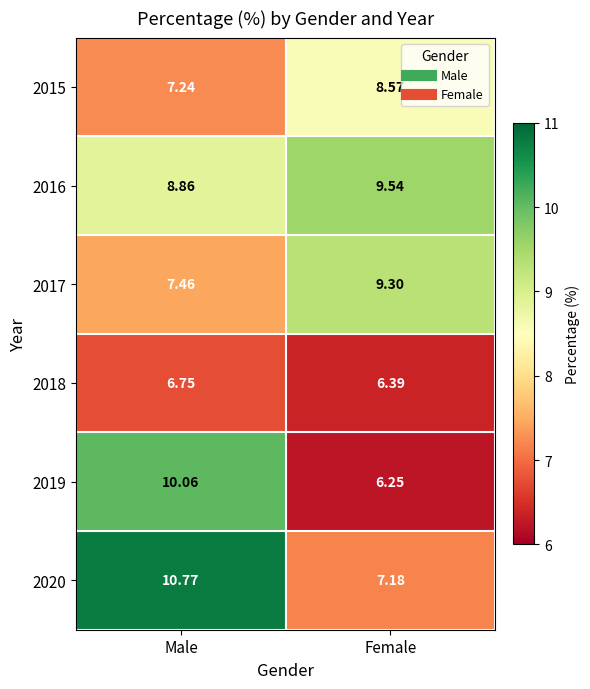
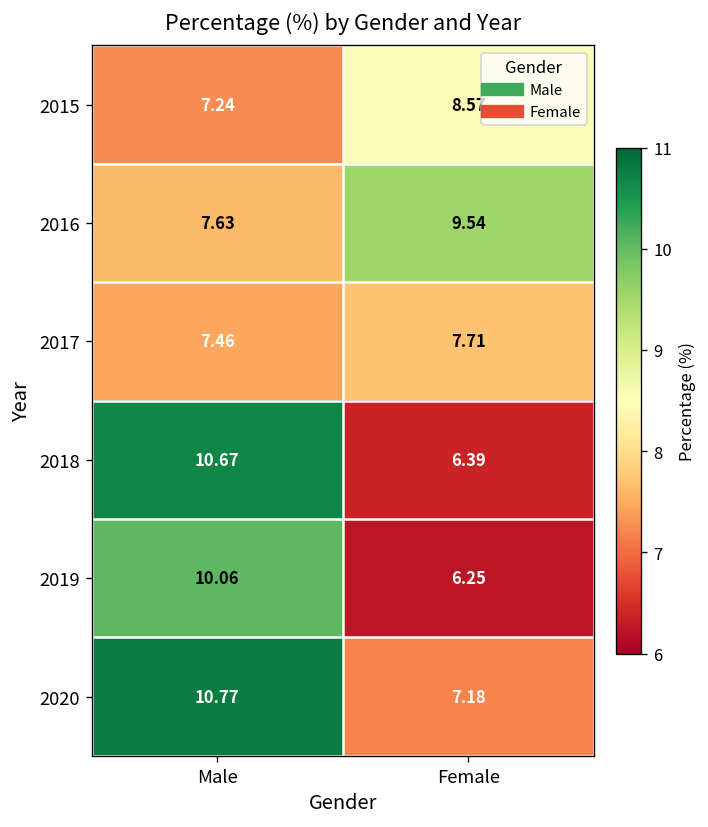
  {
    "2015": {
      "Male": 7.24
    },
    "2016": {
-     "Male": 8.86,
+     "Male": 7.63,
      "Female": 9.54
    },
    "2017": {
      "Male": 7.46,
-     "Female": 9.30
+     "Female": 7.71
    },
    "2018": {
-     "Male": 6.75,
+     "Male": 10.67,
      "Female": 6.39
    },
    "2019": {
      "Male": 10.06,
      "Female": 6.25
    },
    "2020": {
      "Male": 10.77,
      "Female": 7.18
    }
  }
